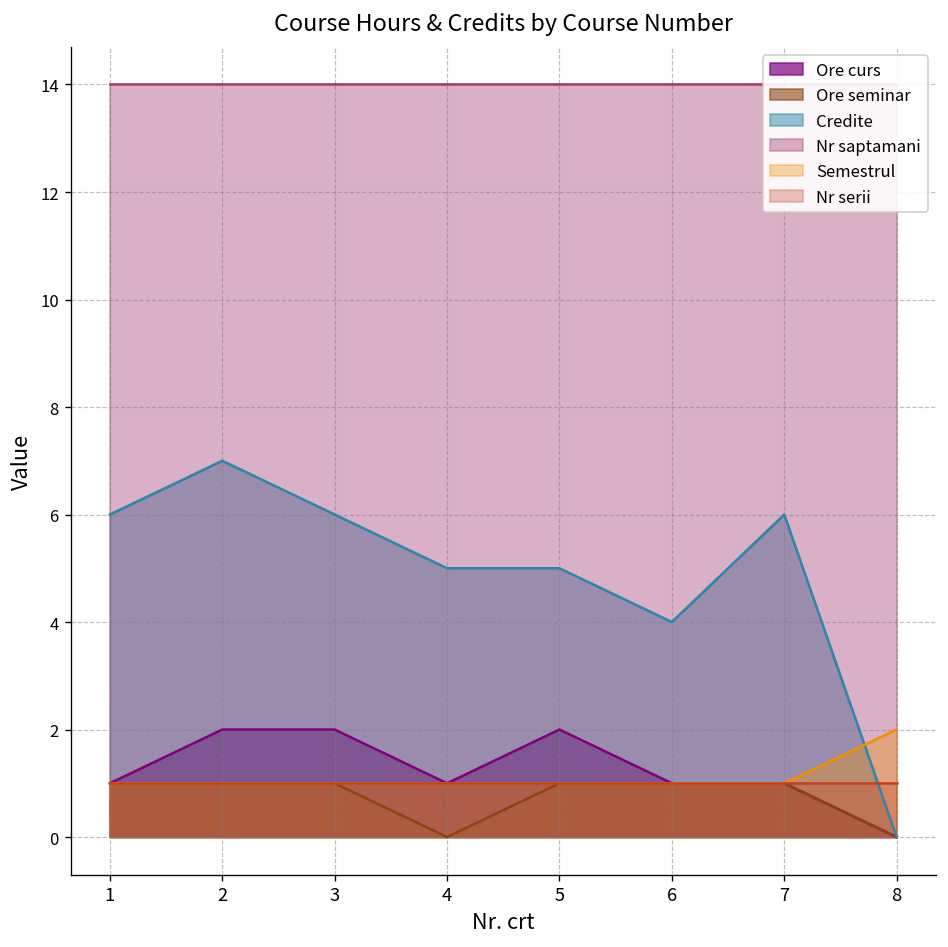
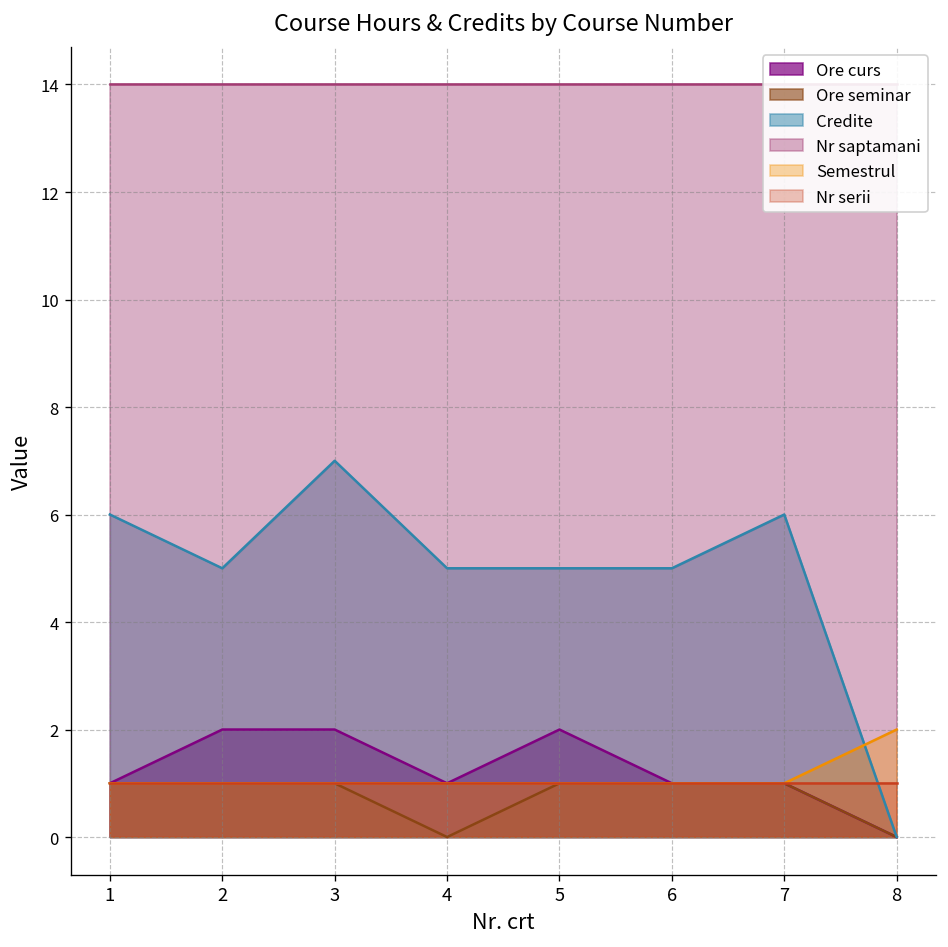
  {
    "Ore curs": {
      "2": 2,
      "3": 2,
      "5": 2
    },
    "Ore seminar": {
      "4": 0
    },
    "Credite": {
      "1": 6,
-     "2": 7,
-     "3": 6,
+     "2": 5,
+     "3": 7,
      "4": 5,
      "5": 5,
-     "6": 4,
+     "6": 5,
      "7": 6
    }
  }
